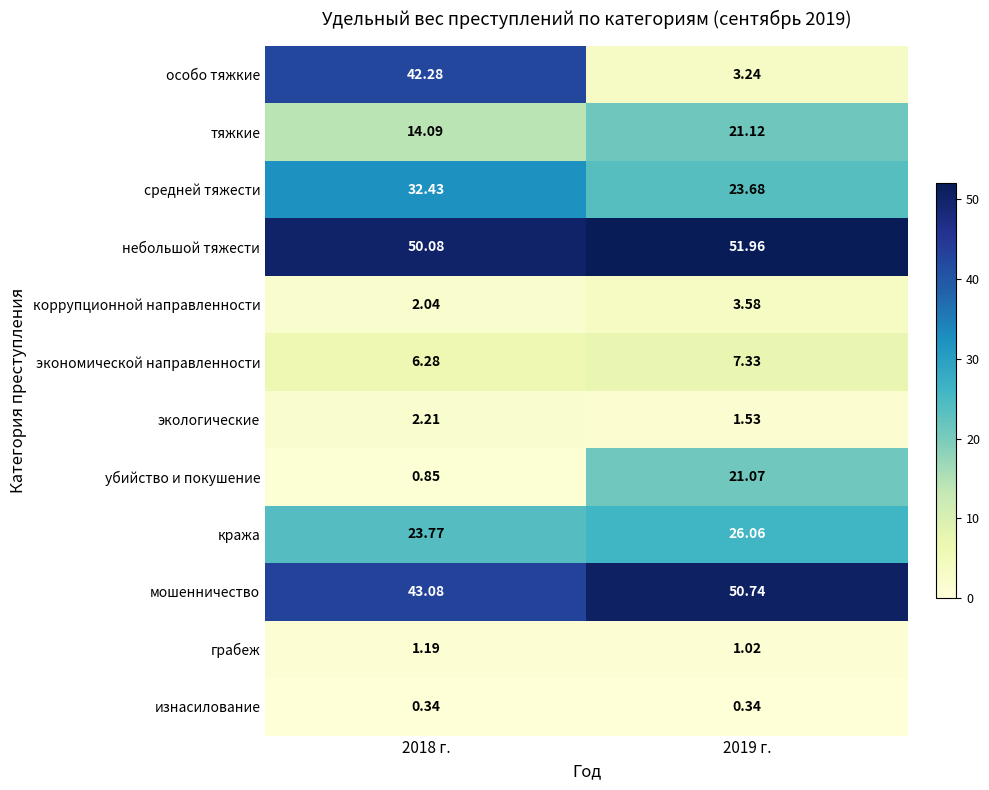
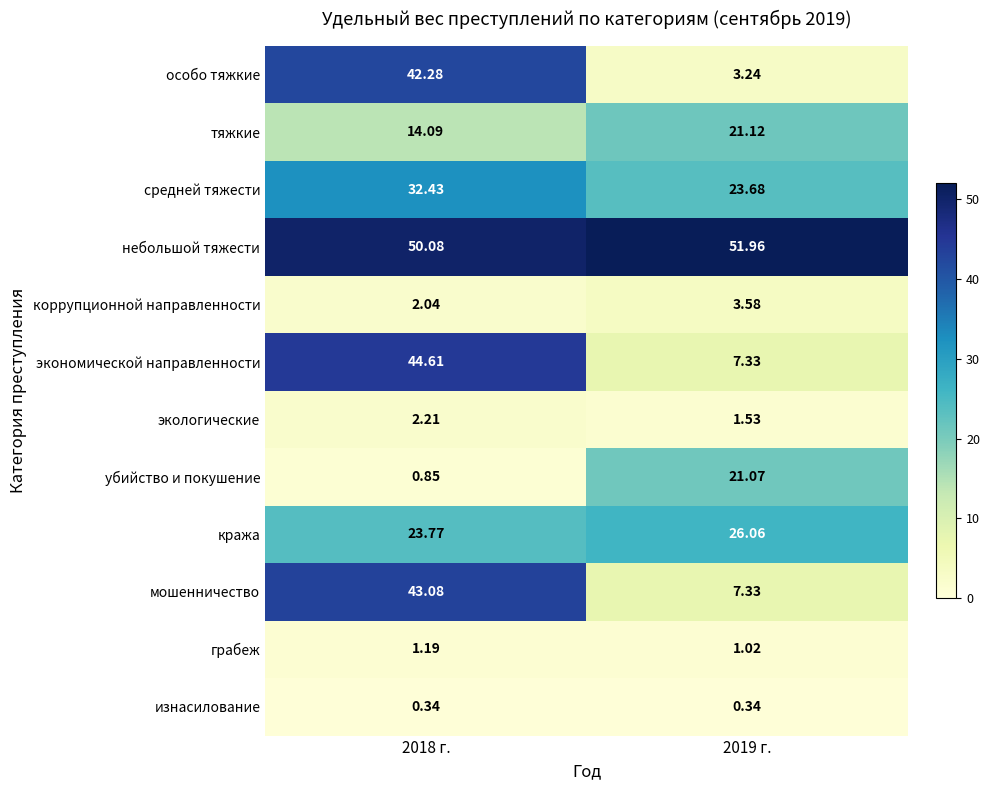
  {
    "особо тяжкие": {
      "2018 г.": 42.28,
      "2019 г.": 3.24
    },
    "тяжкие": {
      "2018 г.": 14.09,
      "2019 г.": 21.12
    },
    "средней тяжести": {
      "2018 г.": 32.43,
      "2019 г.": 23.68
    },
    "небольшой тяжести": {
      "2018 г.": 50.08,
      "2019 г.": 51.96
    },
    "коррупционной направленности": {
      "2018 г.": 2.04,
      "2019 г.": 3.58
    },
    "экономической направленности": {
-     "2018 г.": 6.28,
+     "2018 г.": 44.61,
      "2019 г.": 7.33
    },
    "экологические": {
      "2018 г.": 2.21,
      "2019 г.": 1.53
    },
    "убийство и покушение": {
      "2018 г.": 0.85,
      "2019 г.": 21.07
    },
    "кража": {
      "2018 г.": 23.77,
      "2019 г.": 26.06
    },
    "мошенничество": {
      "2018 г.": 43.08,
-     "2019 г.": 50.74
+     "2019 г.": 7.33
    },
    "грабеж": {
      "2018 г.": 1.19,
      "2019 г.": 1.02
    },
    "изнасилование": {
      "2018 г.": 0.34,
      "2019 г.": 0.34
    }
  }
